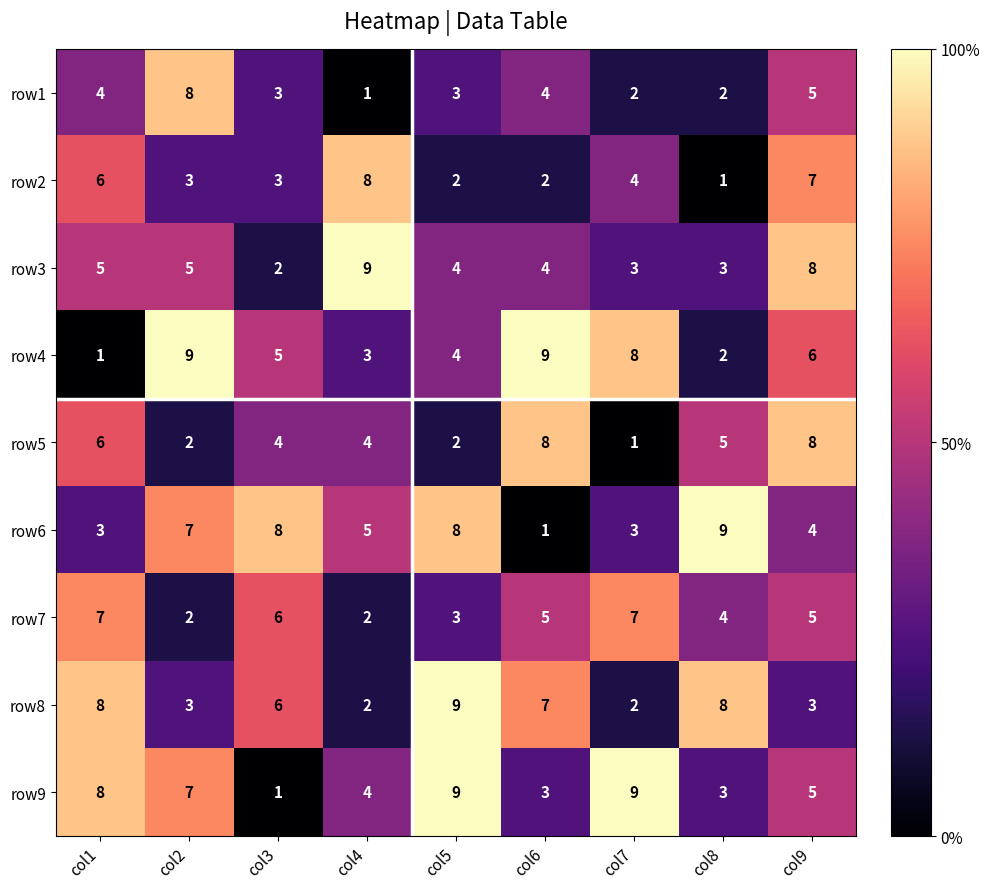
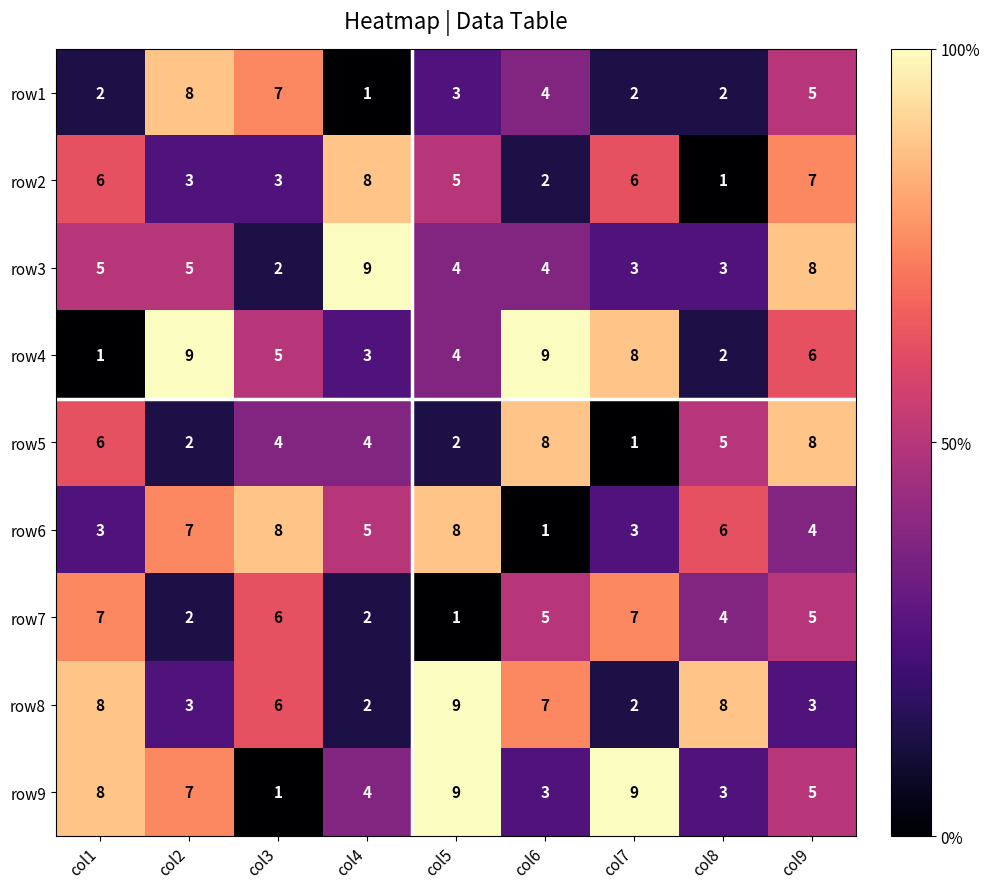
  {
    "row1": {
-     "col1": 4,
+     "col1": 2,
      "col2": 8,
-     "col3": 3,
+     "col3": 7,
      "col4": 1,
      "col5": 3,
      "col6": 4,
      "col7": 2,
      "col8": 2,
      "col9": 5
    },
    "row2": {
      "col1": 6,
      "col2": 3,
      "col3": 3,
      "col4": 8,
-     "col5": 2,
+     "col5": 5,
      "col6": 2,
-     "col7": 4,
+     "col7": 6,
      "col8": 1,
      "col9": 7
    },
    "row3": {
      "col1": 5,
      "col2": 5,
      "col3": 2,
      "col4": 9,
      "col5": 4,
      "col6": 4,
      "col7": 3,
      "col8": 3,
      "col9": 8
    },
    "row4": {
      "col1": 1,
      "col2": 9,
      "col3": 5,
      "col4": 3,
      "col5": 4,
      "col6": 9,
      "col7": 8,
      "col8": 2,
      "col9": 6
    },
    "row5": {
      "col1": 6,
      "col2": 2,
      "col3": 4,
      "col4": 4,
      "col5": 2,
      "col6": 8,
      "col7": 1,
      "col8": 5,
      "col9": 8
    },
    "row6": {
      "col1": 3,
      "col2": 7,
      "col3": 8,
      "col4": 5,
      "col5": 8,
      "col6": 1,
      "col7": 3,
-     "col8": 9,
+     "col8": 6,
      "col9": 4
    },
    "row7": {
      "col1": 7,
      "col2": 2,
      "col3": 6,
      "col4": 2,
-     "col5": 3,
+     "col5": 1,
      "col6": 5,
      "col7": 7,
      "col8": 4,
      "col9": 5
    },
    "row8": {
      "col1": 8,
      "col2": 3,
      "col3": 6,
      "col4": 2,
      "col5": 9,
      "col6": 7,
      "col7": 2,
      "col8": 8,
      "col9": 3
    },
    "row9": {
      "col1": 8,
      "col2": 7,
      "col3": 1,
      "col4": 4,
      "col5": 9,
      "col6": 3,
      "col7": 9,
      "col8": 3,
      "col9": 5
    }
  }
